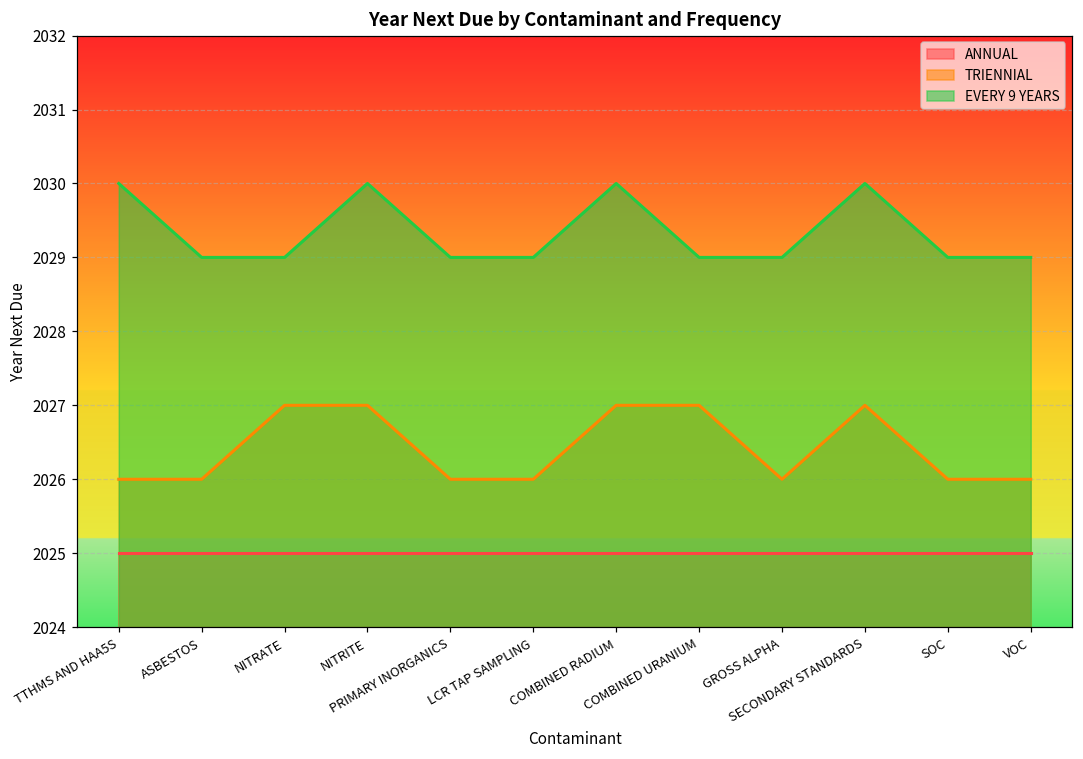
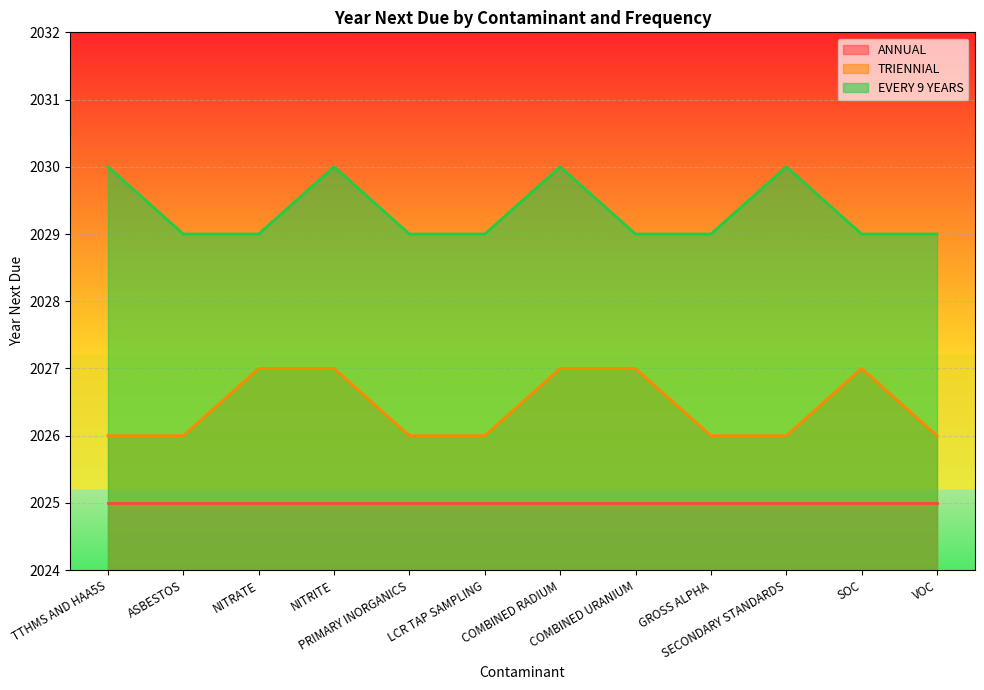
  {
    "ANNUAL": {
      "TTHMS AND HAA5S": 2025,
      "ASBESTOS": 2025,
      "NITRATE": 2025,
      "NITRITE": 2025,
      "PRIMARY INORGANICS": 2025,
      "LCR TAP SAMPLING": 2025,
      "COMBINED RADIUM": 2025,
      "COMBINED URANIUM": 2025,
      "GROSS ALPHA": 2025,
      "SECONDARY STANDARDS": 2025,
      "SOC": 2025,
      "VOC": 2025
    },
    "TRIENNIAL": {
      "TTHMS AND HAA5S": 2026,
      "ASBESTOS": 2026,
      "NITRATE": 2027,
      "NITRITE": 2027,
      "PRIMARY INORGANICS": 2026,
      "LCR TAP SAMPLING": 2026,
      "COMBINED RADIUM": 2027,
      "COMBINED URANIUM": 2027,
      "GROSS ALPHA": 2026,
-     "SECONDARY STANDARDS": 2027,
-     "SOC": 2026,
+     "SECONDARY STANDARDS": 2026,
+     "SOC": 2027,
      "VOC": 2026
    },
    "EVERY 9 YEARS": {
      "TTHMS AND HAA5S": 2030,
      "ASBESTOS": 2029,
      "NITRATE": 2029,
      "NITRITE": 2030,
      "PRIMARY INORGANICS": 2029,
      "LCR TAP SAMPLING": 2029,
      "COMBINED RADIUM": 2030,
      "COMBINED URANIUM": 2029,
      "GROSS ALPHA": 2029,
      "SECONDARY STANDARDS": 2030,
      "SOC": 2029,
      "VOC": 2029
    }
  }
